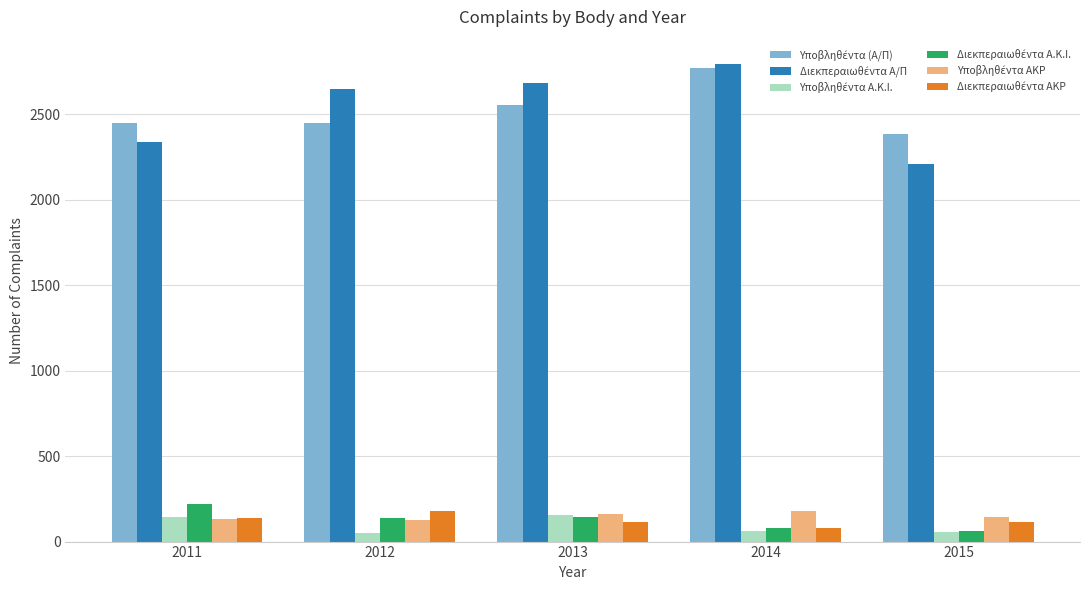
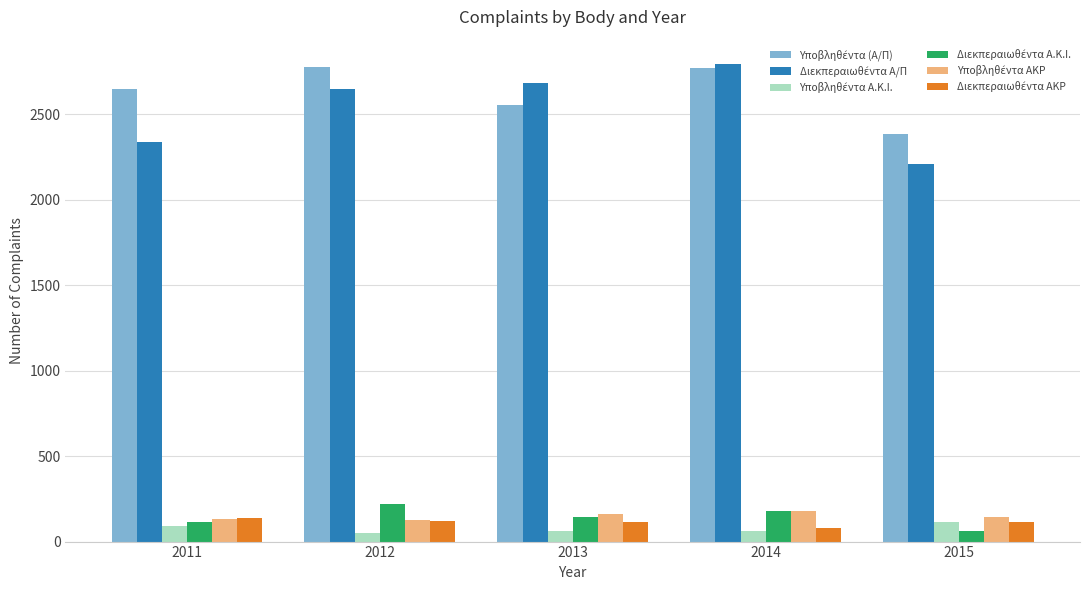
  {
    "Υποβληθέντα (Α/Π)": {
-     "2011": 2450,
-     "2012": 2450,
+     "2011": 2650,
+     "2012": 2780,
      "2013": 2560,
      "2014": 2770,
      "2015": 2390
    },
    "Διεκπεραιωθέντα Α/Π": {
      "2011": 2340,
      "2012": 2650,
      "2013": 2680,
      "2014": 2800,
      "2015": 2210
    },
    "Υποβληθέντα Α.Κ.Ι.": {
-     "2011": 140,
+     "2011": 90,
      "2012": 50,
-     "2013": 160,
+     "2013": 60,
      "2014": 60,
-     "2015": 60
+     "2015": 110
    },
    "Διεκπεραιωθέντα A.K.I.": {
-     "2011": 220,
-     "2012": 140,
+     "2011": 120,
+     "2012": 220,
      "2013": 140,
-     "2014": 80,
+     "2014": 180,
      "2015": 60
    },
    "Υποβληθέντα ΑΚΡ": {
      "2011": 130,
      "2012": 130,
      "2013": 160,
      "2014": 180,
      "2015": 140
    },
    "Διεκπεραιωθέντα ΑΚΡ": {
      "2011": 140,
-     "2012": 180,
+     "2012": 120,
      "2013": 110,
      "2014": 80,
      "2015": 110
    }
  }
